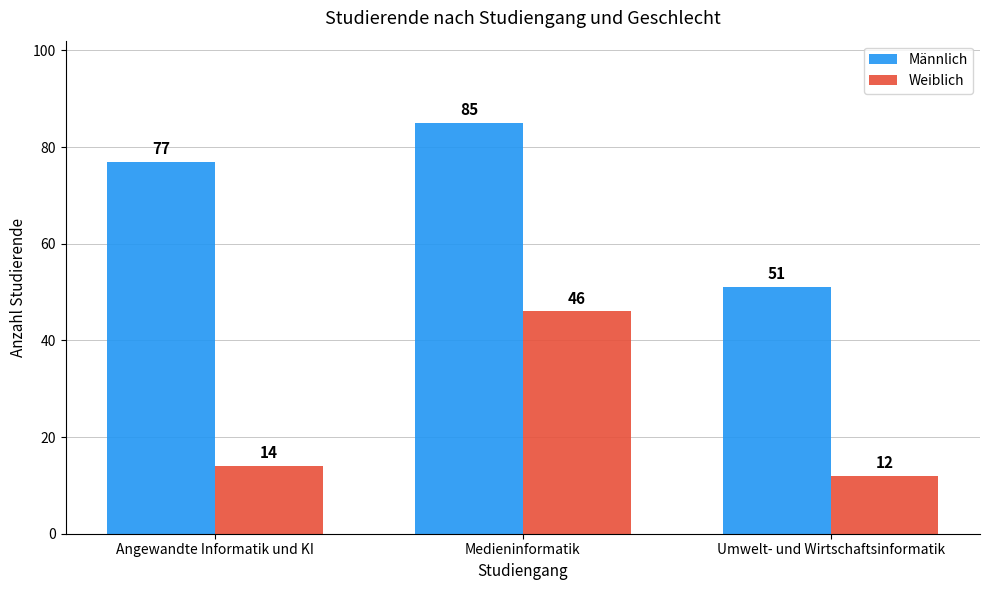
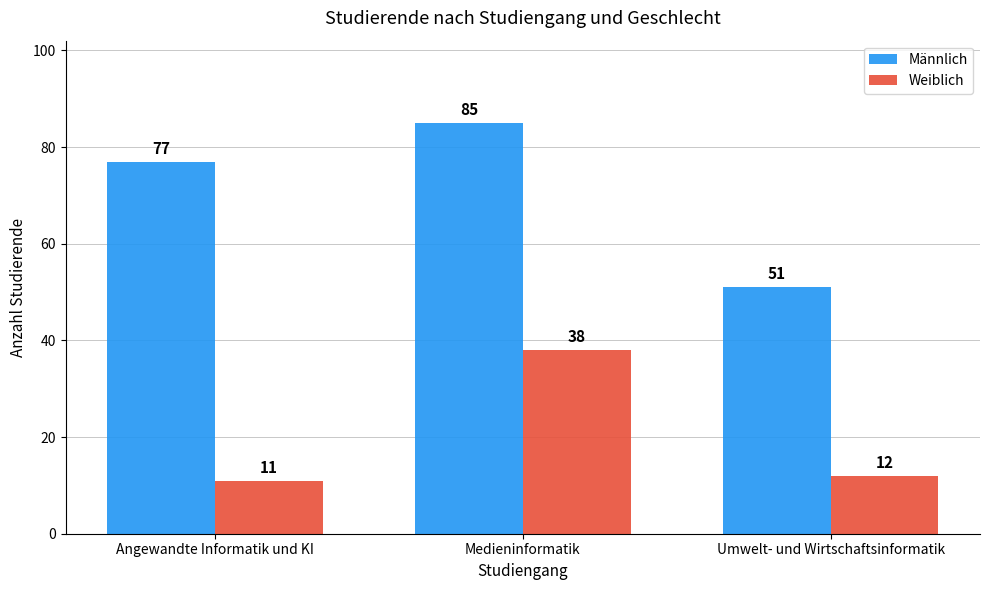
  {
    "Männlich": {
      "Angewandte Informatik und KI": 77,
      "Medieninformatik": 85,
      "Umwelt- und Wirtschaftsinformatik": 51
    },
    "Weiblich": {
-     "Angewandte Informatik und KI": 14,
-     "Medieninformatik": 46,
+     "Angewandte Informatik und KI": 11,
+     "Medieninformatik": 38,
      "Umwelt- und Wirtschaftsinformatik": 12
    }
  }
